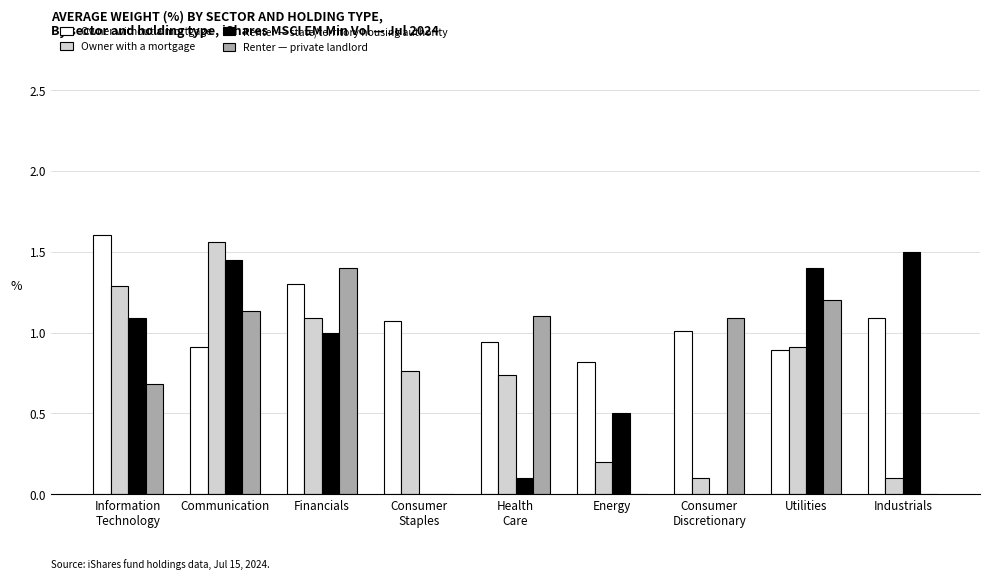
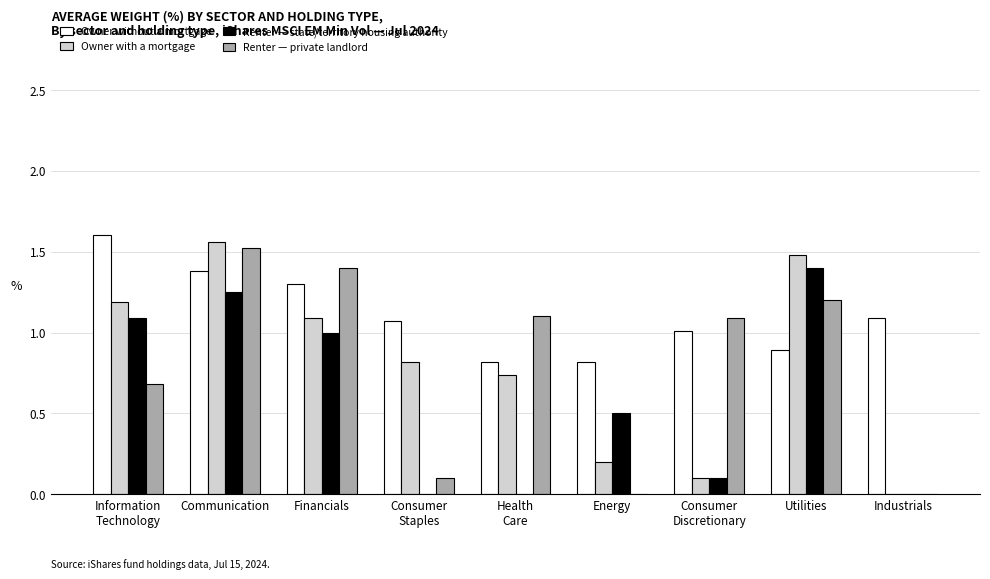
  {
    "Owner without a mortgage": {
      "Information Technology": 1.60,
-     "Communication": 0.91,
+     "Communication": 1.38,
      "Financials": 1.30,
      "Consumer Staples": 1.07,
-     "Health Care": 0.94,
+     "Health Care": 0.82,
      "Energy": 0.82,
      "Consumer Discretionary": 1.01,
      "Utilities": 0.89,
      "Industrials": 1.09
    },
    "Owner with a mortgage": {
-     "Information Technology": 1.29,
+     "Information Technology": 1.19,
      "Communication": 1.56,
      "Financials": 1.09,
-     "Consumer Staples": 0.76,
+     "Consumer Staples": 0.82,
      "Health Care": 0.74,
      "Energy": 0.20,
      "Consumer Discretionary": 0.10,
-     "Utilities": 0.91,
-     "Industrials": 0.1
+     "Utilities": 1.48,
+     "Industrials": 0.0
    },
    "Renter — state/territory housing authority": {
      "Information Technology": 1.09,
-     "Communication": 1.45,
+     "Communication": 1.25,
      "Financials": 1.00,
      "Consumer Staples": 0.00,
-     "Health Care": 0.1,
+     "Health Care": 0.0,
      "Energy": 0.50,
-     "Consumer Discretionary": 0.0,
+     "Consumer Discretionary": 0.1,
      "Utilities": 1.40,
-     "Industrials": 1.5
+     "Industrials": 0.0
    },
    "Renter — private landlord": {
      "Information Technology": 0.68,
-     "Communication": 1.13,
+     "Communication": 1.52,
      "Financials": 1.40,
-     "Consumer Staples": 0.0,
+     "Consumer Staples": 0.1,
      "Health Care": 1.10,
      "Energy": 0.00,
      "Consumer Discretionary": 1.09,
      "Utilities": 1.20,
      "Industrials": 0.00
    }
  }
